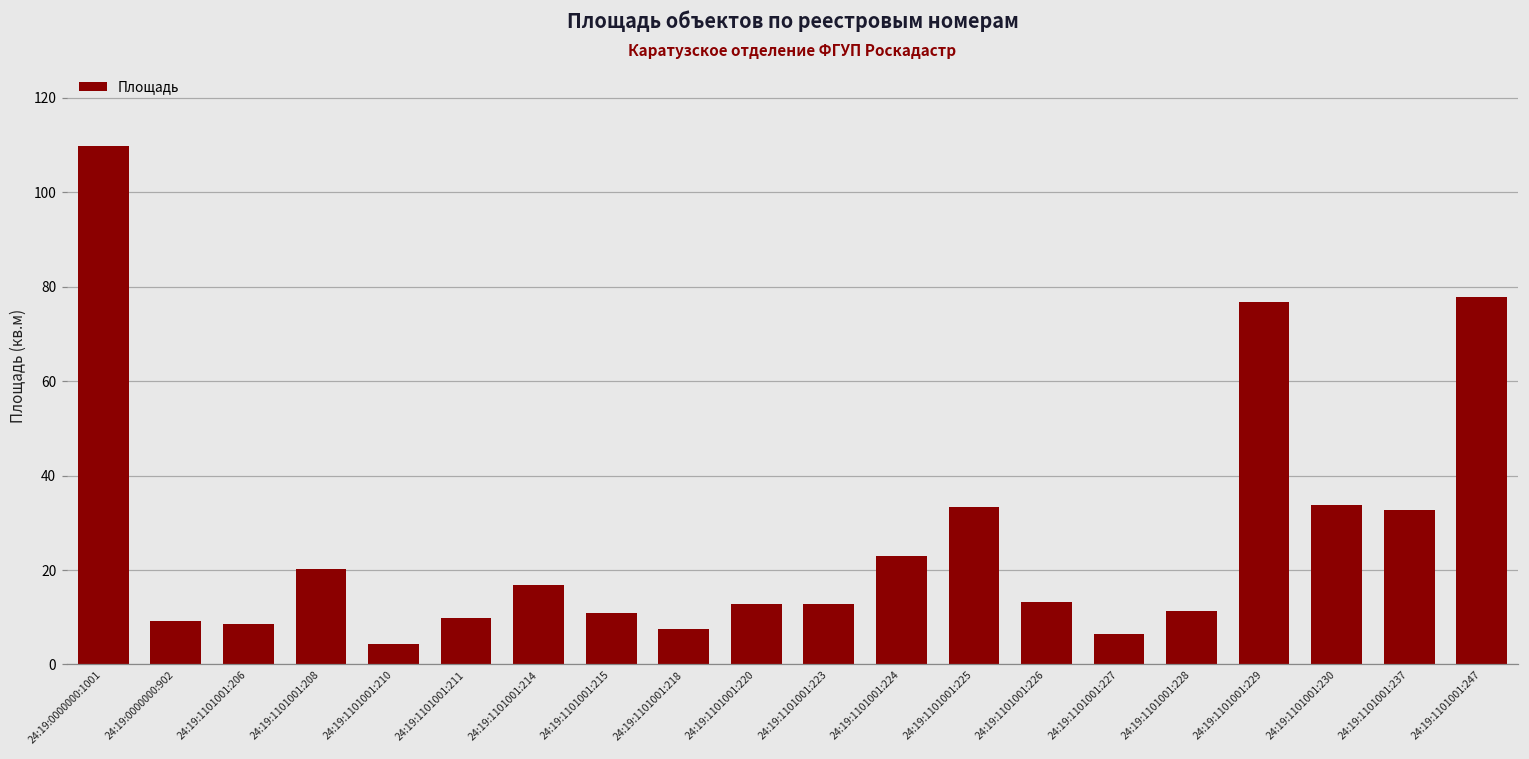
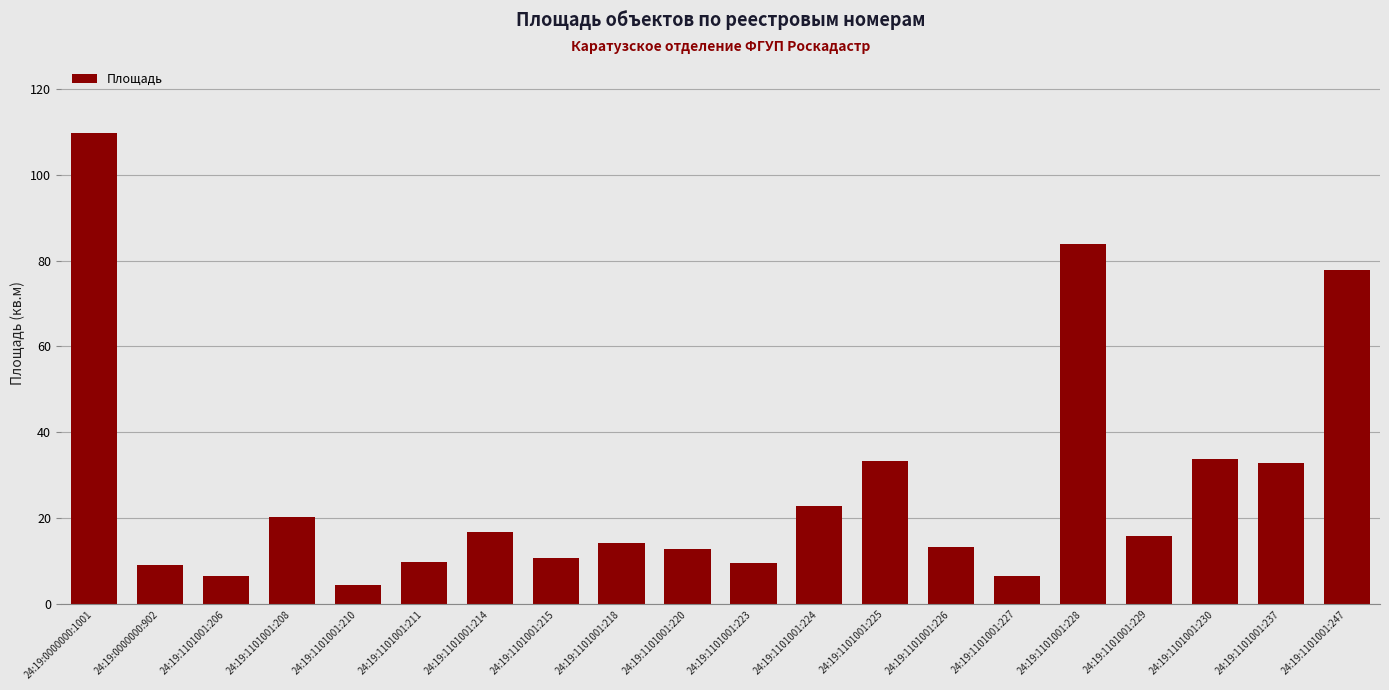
  {
    "24:19:0000000:1001": 110,
    "24:19:0000000:902": 9,
-   "24:19:1101001:206": 9,
+   "24:19:1101001:206": 7,
    "24:19:1101001:208": 20,
    "24:19:1101001:210": 4,
    "24:19:1101001:211": 10,
    "24:19:1101001:214": 17,
    "24:19:1101001:215": 11,
-   "24:19:1101001:218": 8,
+   "24:19:1101001:218": 14,
    "24:19:1101001:220": 13,
-   "24:19:1101001:223": 13,
+   "24:19:1101001:223": 10,
    "24:19:1101001:224": 23,
    "24:19:1101001:225": 33,
    "24:19:1101001:226": 13,
    "24:19:1101001:227": 7,
-   "24:19:1101001:228": 11,
-   "24:19:1101001:229": 77,
+   "24:19:1101001:228": 84,
+   "24:19:1101001:229": 16,
    "24:19:1101001:230": 34,
    "24:19:1101001:237": 33,
    "24:19:1101001:247": 78
  }
